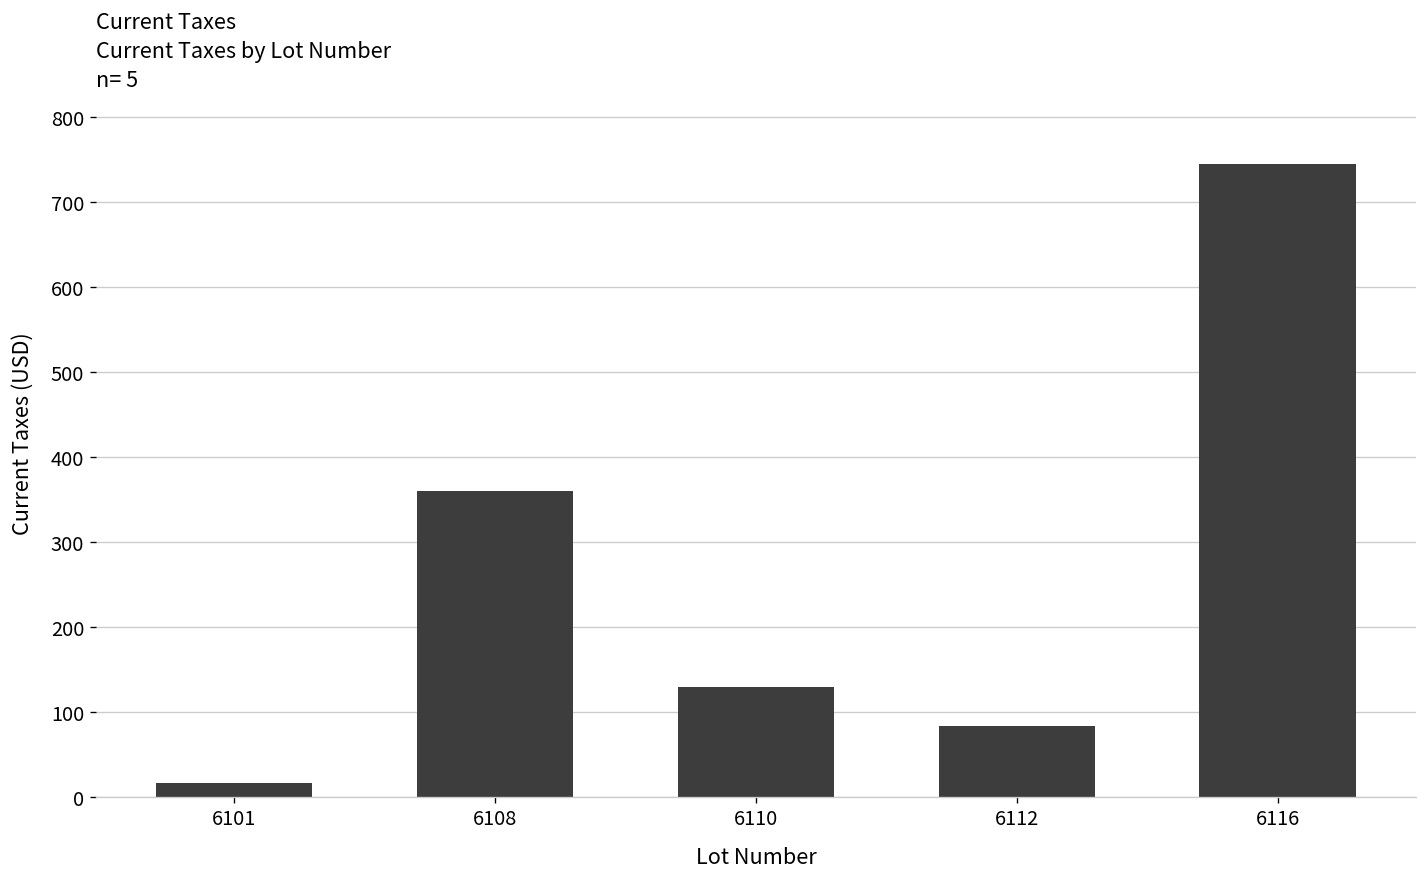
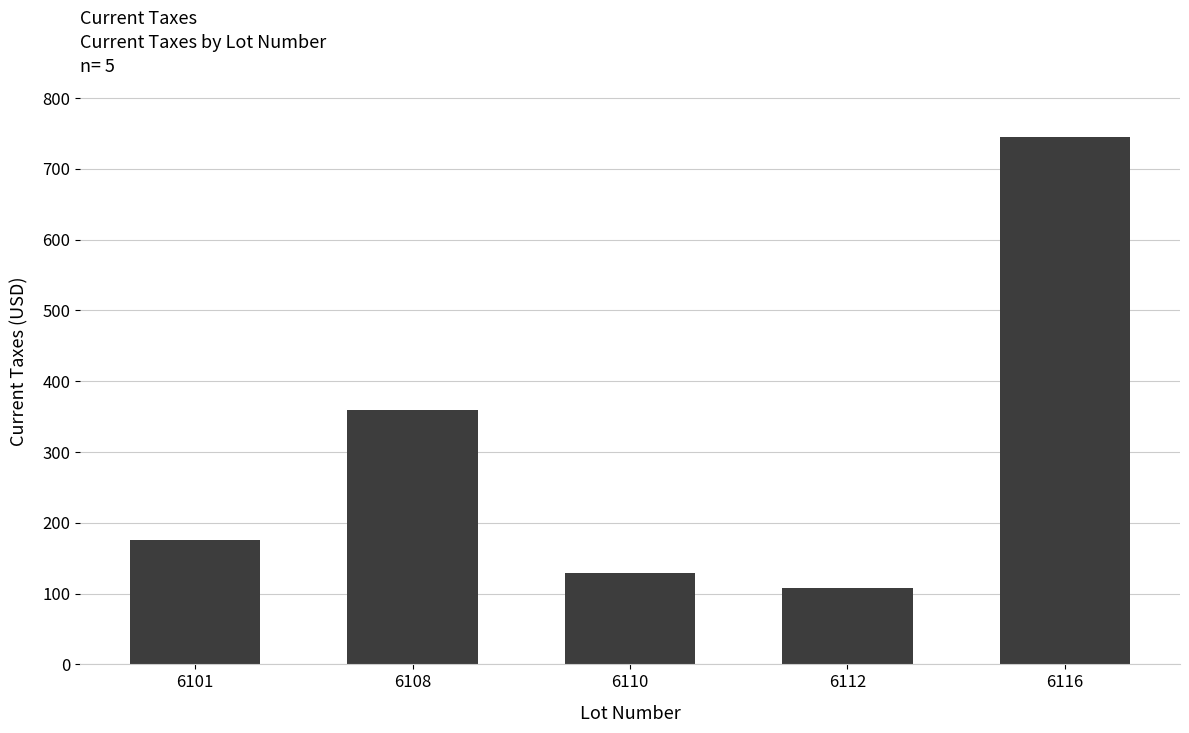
  {
-   "6101": 20,
+   "6101": 180,
    "6108": 360,
    "6110": 130,
-   "6112": 80,
+   "6112": 110,
    "6116": 740
  }
